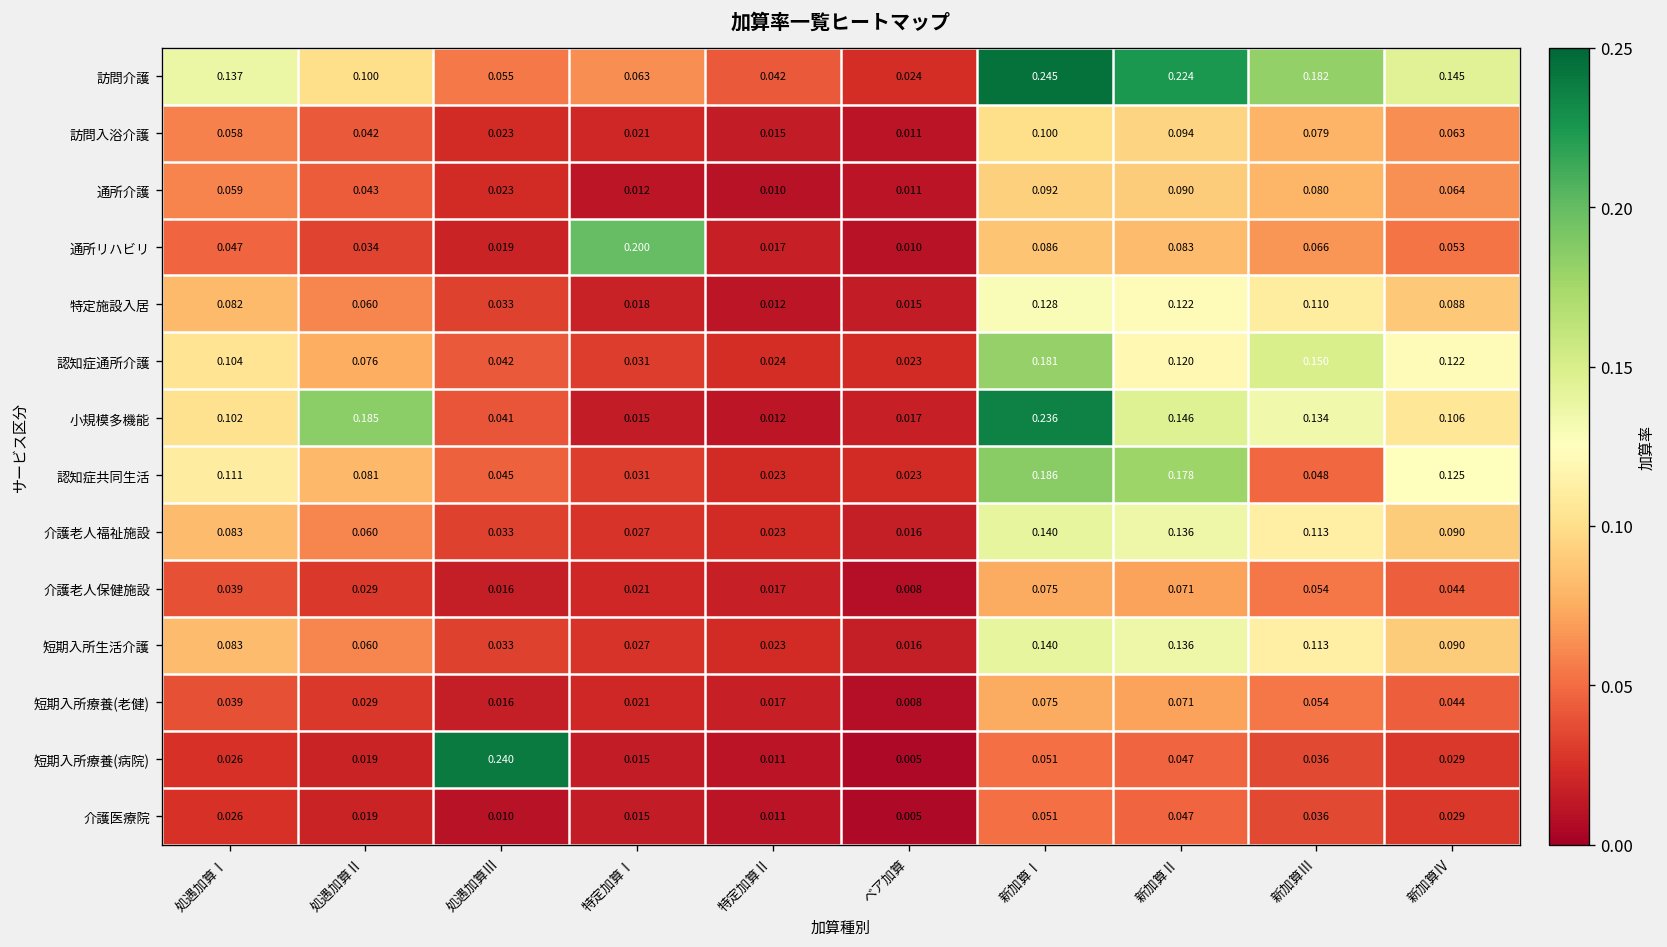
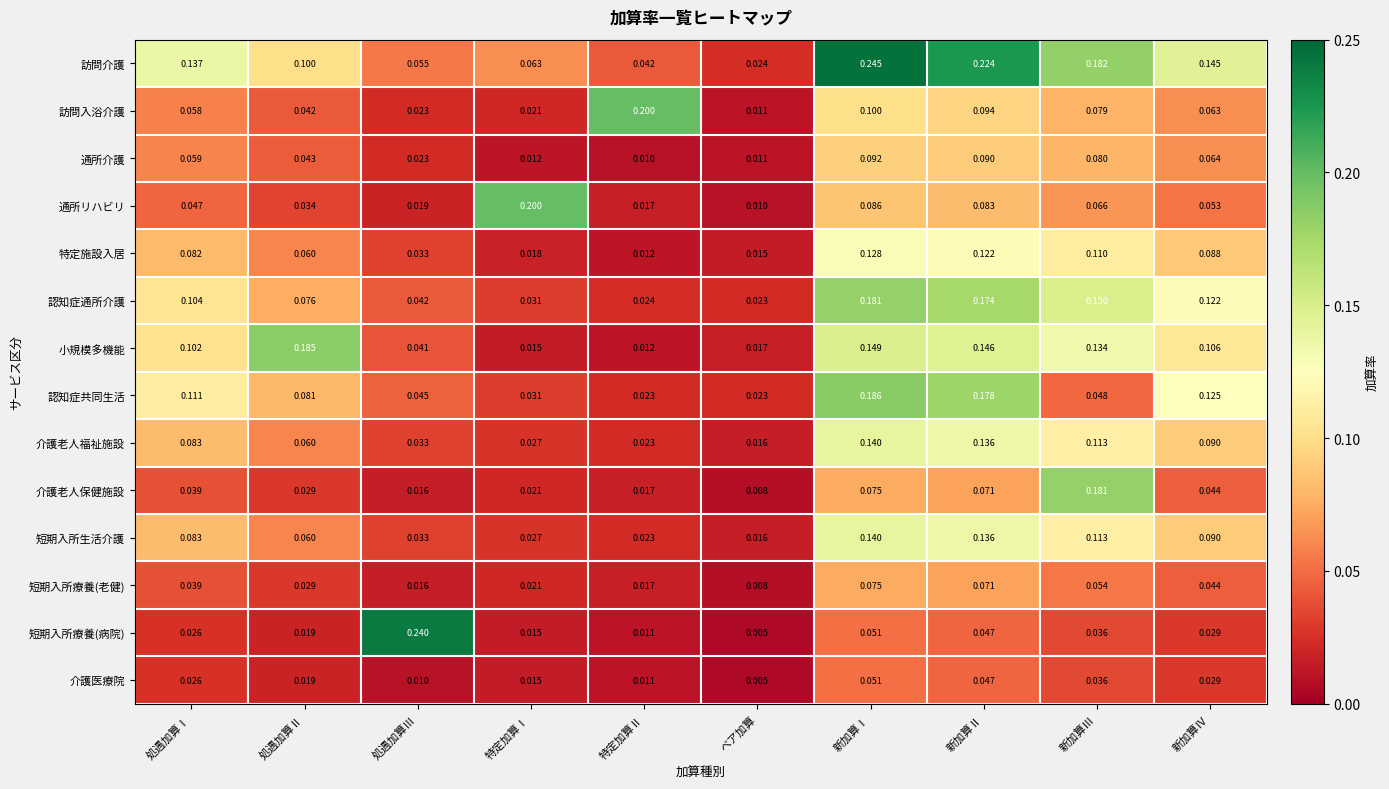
  {
    "訪問介護": {
      "処遇加算Ⅰ": 0.137,
      "処遇加算Ⅱ": 0.100,
      "処遇加算Ⅲ": 0.055,
      "特定加算Ⅰ": 0.063,
      "特定加算Ⅱ": 0.042,
      "ベア加算": 0.024,
      "新加算Ⅰ": 0.245,
      "新加算Ⅱ": 0.224,
      "新加算Ⅲ": 0.182,
      "新加算Ⅳ": 0.145
    },
    "訪問入浴介護": {
      "処遇加算Ⅰ": 0.058,
      "処遇加算Ⅱ": 0.042,
      "処遇加算Ⅲ": 0.023,
      "特定加算Ⅰ": 0.021,
-     "特定加算Ⅱ": 0.015,
+     "特定加算Ⅱ": 0.200,
      "ベア加算": 0.011,
      "新加算Ⅰ": 0.100,
      "新加算Ⅱ": 0.094,
      "新加算Ⅲ": 0.079,
      "新加算Ⅳ": 0.063
    },
    "通所介護": {
      "処遇加算Ⅰ": 0.059,
      "処遇加算Ⅱ": 0.043,
      "処遇加算Ⅲ": 0.023,
      "特定加算Ⅰ": 0.012,
      "特定加算Ⅱ": 0.010,
      "ベア加算": 0.011,
      "新加算Ⅰ": 0.092,
      "新加算Ⅱ": 0.090,
      "新加算Ⅲ": 0.080,
      "新加算Ⅳ": 0.064
    },
    "通所リハビリ": {
      "処遇加算Ⅰ": 0.047,
      "処遇加算Ⅱ": 0.034,
      "処遇加算Ⅲ": 0.019,
      "特定加算Ⅰ": 0.200,
      "特定加算Ⅱ": 0.017,
      "ベア加算": 0.010,
      "新加算Ⅰ": 0.086,
      "新加算Ⅱ": 0.083,
      "新加算Ⅲ": 0.066,
      "新加算Ⅳ": 0.053
    },
    "特定施設入居": {
      "処遇加算Ⅰ": 0.082,
      "処遇加算Ⅱ": 0.060,
      "処遇加算Ⅲ": 0.033,
      "特定加算Ⅰ": 0.018,
      "特定加算Ⅱ": 0.012,
      "ベア加算": 0.015,
      "新加算Ⅰ": 0.128,
      "新加算Ⅱ": 0.122,
      "新加算Ⅲ": 0.110,
      "新加算Ⅳ": 0.088
    },
    "認知症通所介護": {
      "処遇加算Ⅰ": 0.104,
      "処遇加算Ⅱ": 0.076,
      "処遇加算Ⅲ": 0.042,
      "特定加算Ⅰ": 0.031,
      "特定加算Ⅱ": 0.024,
      "ベア加算": 0.023,
      "新加算Ⅰ": 0.181,
-     "新加算Ⅱ": 0.120,
+     "新加算Ⅱ": 0.174,
      "新加算Ⅲ": 0.150,
      "新加算Ⅳ": 0.122
    },
    "小規模多機能": {
      "処遇加算Ⅰ": 0.102,
      "処遇加算Ⅱ": 0.185,
      "処遇加算Ⅲ": 0.041,
      "特定加算Ⅰ": 0.015,
      "特定加算Ⅱ": 0.012,
      "ベア加算": 0.017,
-     "新加算Ⅰ": 0.236,
+     "新加算Ⅰ": 0.149,
      "新加算Ⅱ": 0.146,
      "新加算Ⅲ": 0.134,
      "新加算Ⅳ": 0.106
    },
    "認知症共同生活": {
      "処遇加算Ⅰ": 0.111,
      "処遇加算Ⅱ": 0.081,
      "処遇加算Ⅲ": 0.045,
      "特定加算Ⅰ": 0.031,
      "特定加算Ⅱ": 0.023,
      "ベア加算": 0.023,
      "新加算Ⅰ": 0.186,
      "新加算Ⅱ": 0.178,
      "新加算Ⅲ": 0.048,
      "新加算Ⅳ": 0.125
    },
    "介護老人福祉施設": {
      "処遇加算Ⅰ": 0.083,
      "処遇加算Ⅱ": 0.060,
      "処遇加算Ⅲ": 0.033,
      "特定加算Ⅰ": 0.027,
      "特定加算Ⅱ": 0.023,
      "ベア加算": 0.016,
      "新加算Ⅰ": 0.140,
      "新加算Ⅱ": 0.136,
      "新加算Ⅲ": 0.113,
      "新加算Ⅳ": 0.090
    },
    "介護老人保健施設": {
      "処遇加算Ⅰ": 0.039,
      "処遇加算Ⅱ": 0.029,
      "処遇加算Ⅲ": 0.016,
      "特定加算Ⅰ": 0.021,
      "特定加算Ⅱ": 0.017,
      "ベア加算": 0.008,
      "新加算Ⅰ": 0.075,
      "新加算Ⅱ": 0.071,
-     "新加算Ⅲ": 0.054,
+     "新加算Ⅲ": 0.181,
      "新加算Ⅳ": 0.044
    },
    "短期入所生活介護": {
      "処遇加算Ⅰ": 0.083,
      "処遇加算Ⅱ": 0.060,
      "処遇加算Ⅲ": 0.033,
      "特定加算Ⅰ": 0.027,
      "特定加算Ⅱ": 0.023,
      "ベア加算": 0.016,
      "新加算Ⅰ": 0.140,
      "新加算Ⅱ": 0.136,
      "新加算Ⅲ": 0.113,
      "新加算Ⅳ": 0.090
    },
    "短期入所療養(老健)": {
      "処遇加算Ⅰ": 0.039,
      "処遇加算Ⅱ": 0.029,
      "処遇加算Ⅲ": 0.016,
      "特定加算Ⅰ": 0.021,
      "特定加算Ⅱ": 0.017,
      "ベア加算": 0.008,
      "新加算Ⅰ": 0.075,
      "新加算Ⅱ": 0.071,
      "新加算Ⅲ": 0.054,
      "新加算Ⅳ": 0.044
    },
    "短期入所療養(病院)": {
      "処遇加算Ⅰ": 0.026,
      "処遇加算Ⅱ": 0.019,
      "処遇加算Ⅲ": 0.240,
      "特定加算Ⅰ": 0.015,
      "特定加算Ⅱ": 0.011,
      "ベア加算": 0.005,
      "新加算Ⅰ": 0.051,
      "新加算Ⅱ": 0.047,
      "新加算Ⅲ": 0.036,
      "新加算Ⅳ": 0.029
    },
    "介護医療院": {
      "処遇加算Ⅰ": 0.026,
      "処遇加算Ⅱ": 0.019,
      "処遇加算Ⅲ": 0.010,
      "特定加算Ⅰ": 0.015,
      "特定加算Ⅱ": 0.011,
      "ベア加算": 0.005,
      "新加算Ⅰ": 0.051,
      "新加算Ⅱ": 0.047,
      "新加算Ⅲ": 0.036,
      "新加算Ⅳ": 0.029
    }
  }
